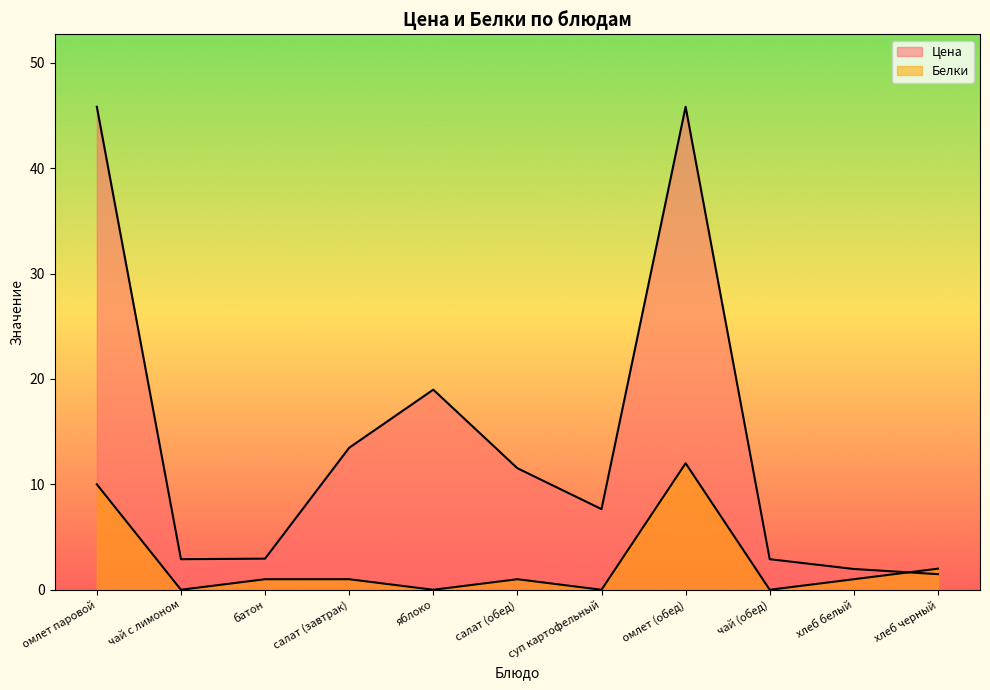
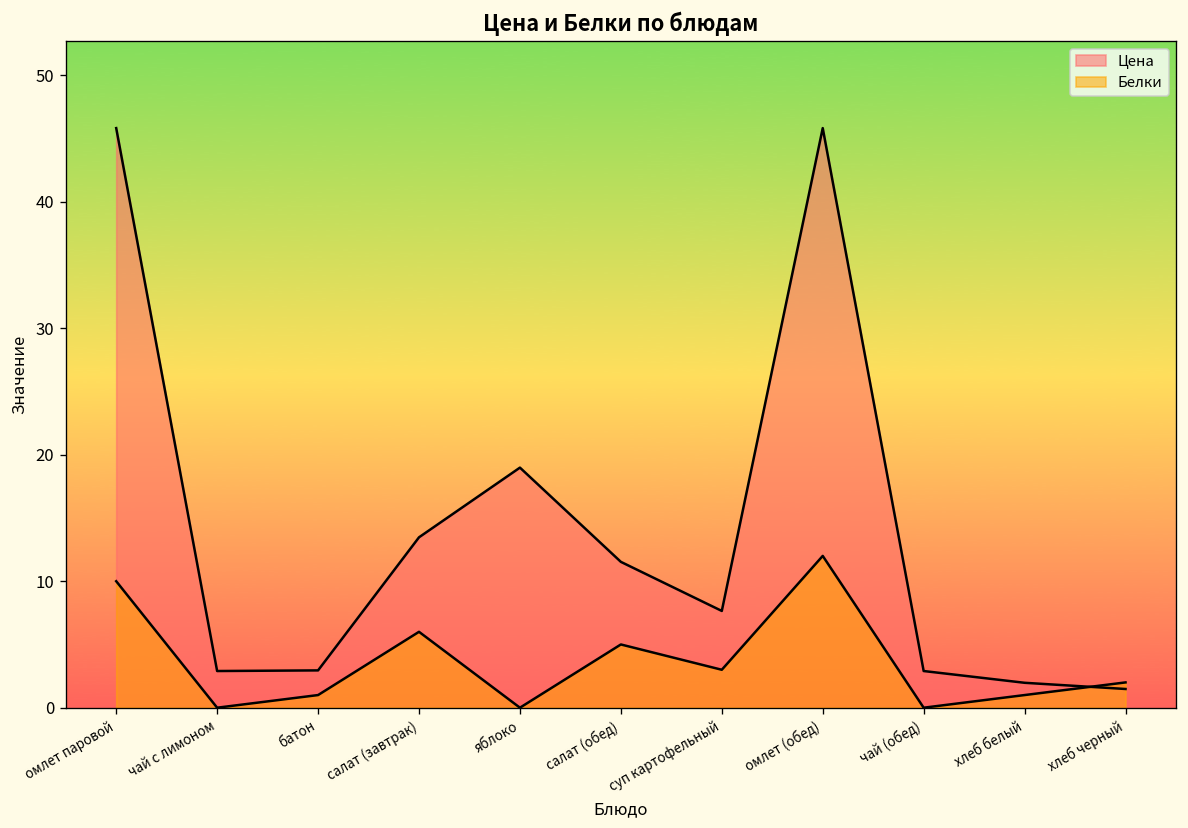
  {
    "Цена": {
      "омлет паровой": 46,
      "чай с лимоном": 3,
      "батон": 3,
      "салат (завтрак)": 13.5,
      "яблоко": 19,
      "салат (обед)": 11.5,
      "суп картофельный": 7.7,
      "омлет (обед)": 46,
      "чай (обед)": 3,
      "хлеб белый": 2,
      "хлеб черный": 1.5
    },
    "Белки": {
      "омлет паровой": 10,
      "чай с лимоном": 0,
      "батон": 1,
-     "салат (завтрак)": 1,
+     "салат (завтрак)": 6,
      "яблоко": 0,
-     "салат (обед)": 1,
-     "суп картофельный": 0,
+     "салат (обед)": 5,
+     "суп картофельный": 3,
      "омлет (обед)": 12,
      "чай (обед)": 0,
      "хлеб белый": 1,
      "хлеб черный": 2
    }
  }
